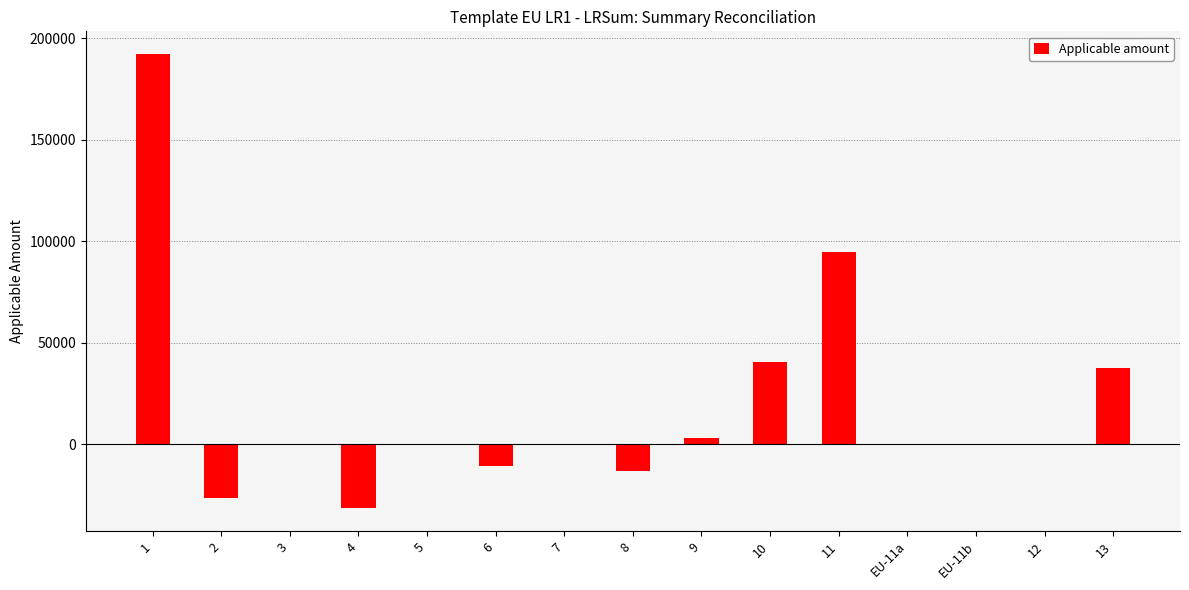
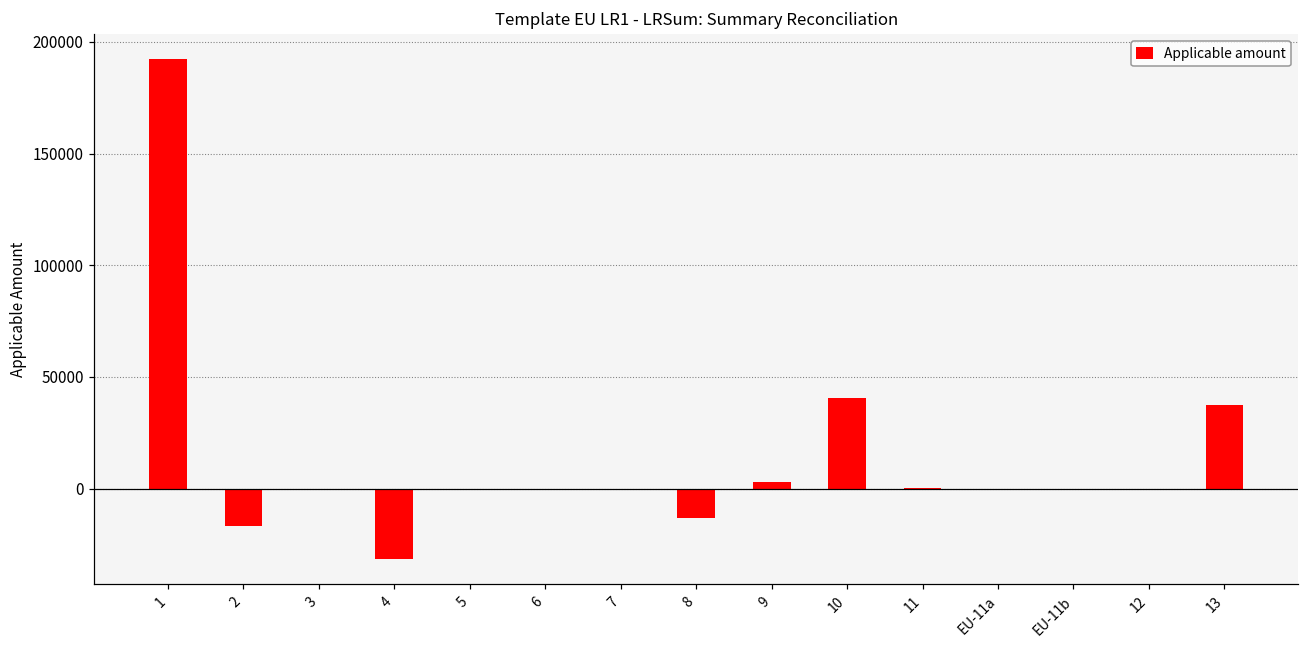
  {
    "1": 192000,
-   "2": -26000,
+   "2": -17000,
    "3": 0,
    "4": -32000,
    "5": 0,
-   "6": -11000,
+   "6": 0,
    "7": 0,
    "8": -13000,
    "9": 3000,
    "10": 41000,
-   "11": 94000,
+   "11": 0,
    "EU-11a": 0,
    "EU-11b": 0,
    "12": 0,
    "13": 38000
  }
